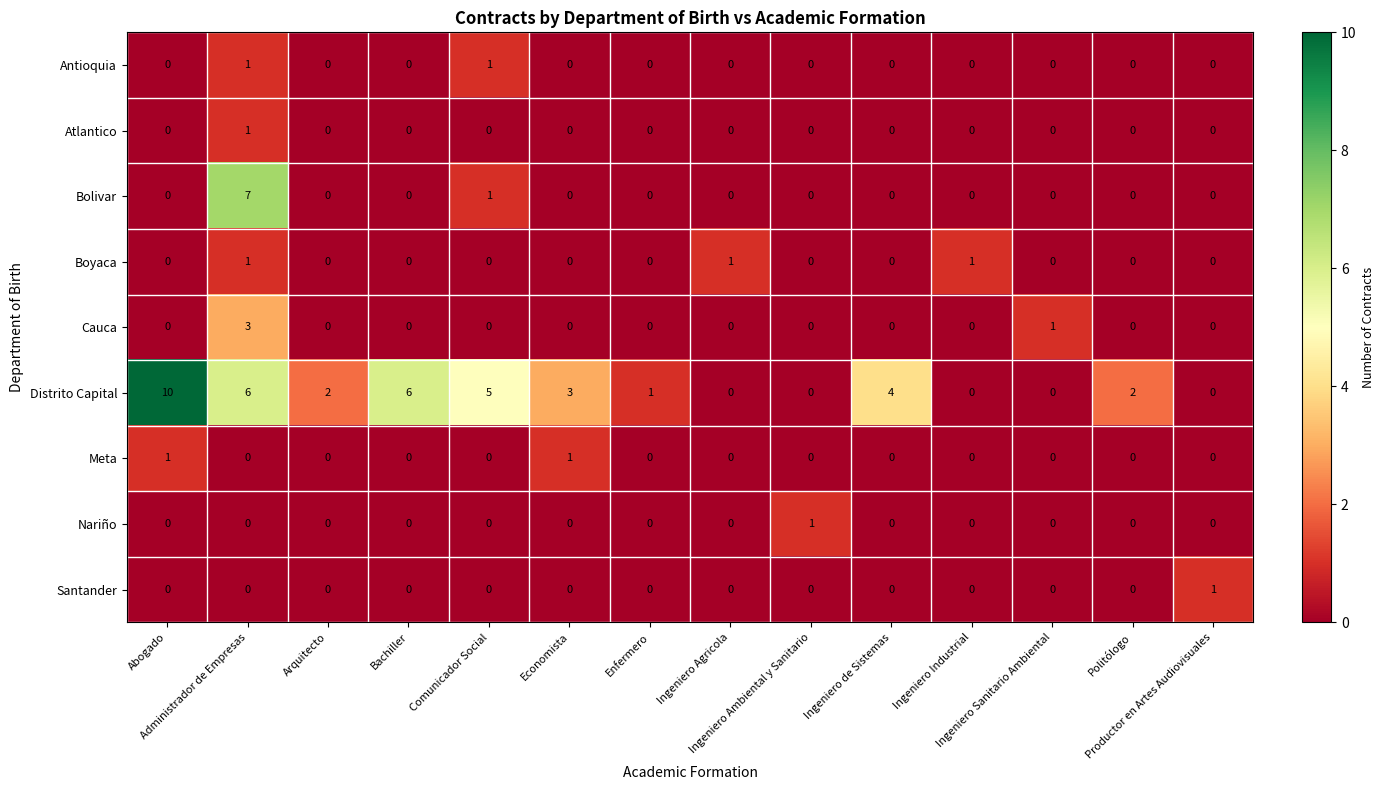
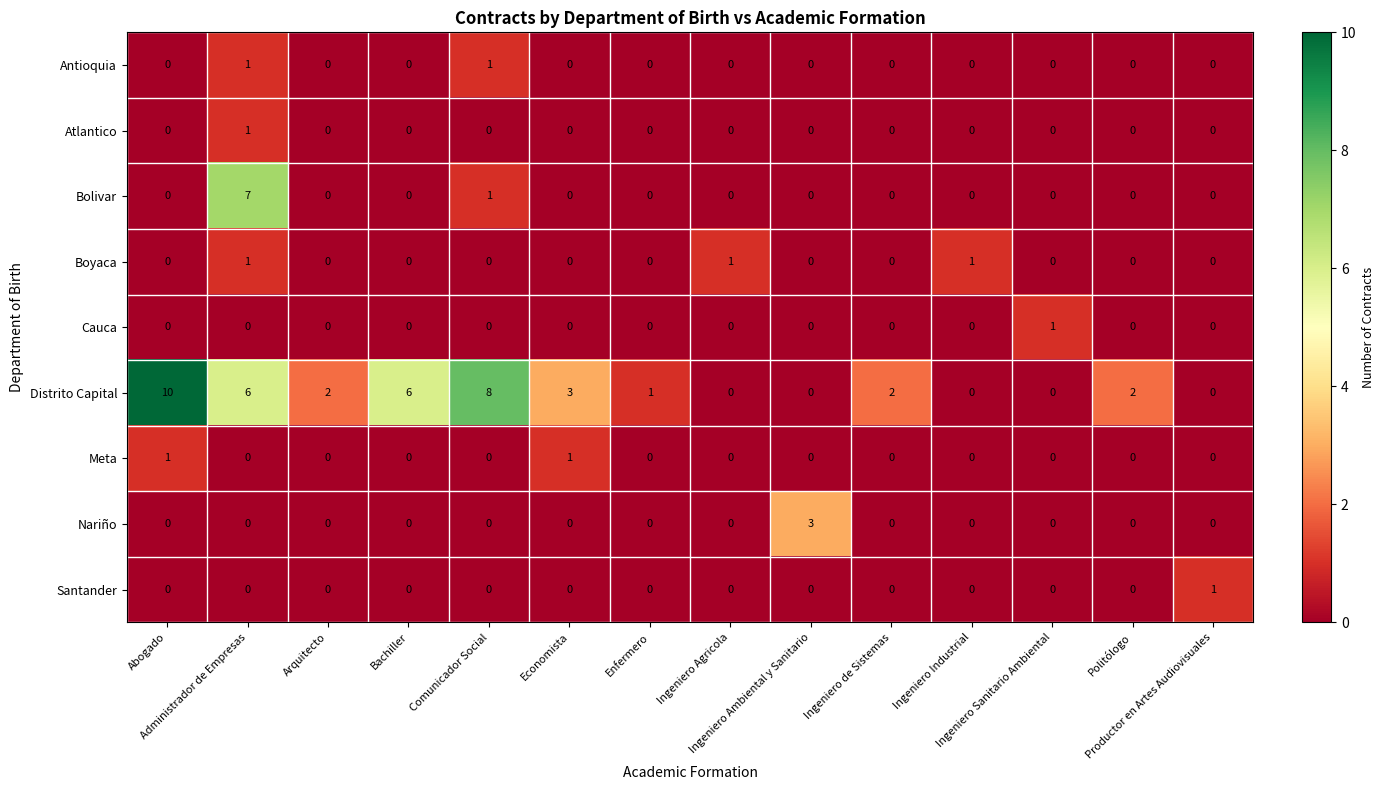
  {
    "Antioquia": {
      "Abogado": 0,
      "Administrador de Empresas": 1,
      "Arquitecto": 0,
      "Bachiller": 0,
      "Comunicador Social": 1,
      "Economista": 0,
      "Enfermero": 0,
      "Ingeniero Agricola": 0,
      "Ingeniero Ambiental y Sanitario": 0,
      "Ingeniero de Sistemas": 0,
      "Ingeniero Industrial": 0,
      "Ingeniero Sanitario Ambiental": 0,
      "Politólogo": 0,
      "Productor en Artes Audiovisuales": 0
    },
    "Atlantico": {
      "Abogado": 0,
      "Administrador de Empresas": 1,
      "Arquitecto": 0,
      "Bachiller": 0,
      "Comunicador Social": 0,
      "Economista": 0,
      "Enfermero": 0,
      "Ingeniero Agricola": 0,
      "Ingeniero Ambiental y Sanitario": 0,
      "Ingeniero de Sistemas": 0,
      "Ingeniero Industrial": 0,
      "Ingeniero Sanitario Ambiental": 0,
      "Politólogo": 0,
      "Productor en Artes Audiovisuales": 0
    },
    "Bolivar": {
      "Abogado": 0,
      "Administrador de Empresas": 7,
      "Arquitecto": 0,
      "Bachiller": 0,
      "Comunicador Social": 1,
      "Economista": 0,
      "Enfermero": 0,
      "Ingeniero Agricola": 0,
      "Ingeniero Ambiental y Sanitario": 0,
      "Ingeniero de Sistemas": 0,
      "Ingeniero Industrial": 0,
      "Ingeniero Sanitario Ambiental": 0,
      "Politólogo": 0,
      "Productor en Artes Audiovisuales": 0
    },
    "Boyaca": {
      "Abogado": 0,
      "Administrador de Empresas": 1,
      "Arquitecto": 0,
      "Bachiller": 0,
      "Comunicador Social": 0,
      "Economista": 0,
      "Enfermero": 0,
      "Ingeniero Agricola": 1,
      "Ingeniero Ambiental y Sanitario": 0,
      "Ingeniero de Sistemas": 0,
      "Ingeniero Industrial": 1,
      "Ingeniero Sanitario Ambiental": 0,
      "Politólogo": 0,
      "Productor en Artes Audiovisuales": 0
    },
    "Cauca": {
      "Abogado": 0,
-     "Administrador de Empresas": 3,
+     "Administrador de Empresas": 0,
      "Arquitecto": 0,
      "Bachiller": 0,
      "Comunicador Social": 0,
      "Economista": 0,
      "Enfermero": 0,
      "Ingeniero Agricola": 0,
      "Ingeniero Ambiental y Sanitario": 0,
      "Ingeniero de Sistemas": 0,
      "Ingeniero Industrial": 0,
      "Ingeniero Sanitario Ambiental": 1,
      "Politólogo": 0,
      "Productor en Artes Audiovisuales": 0
    },
    "Distrito Capital": {
      "Abogado": 10,
      "Administrador de Empresas": 6,
      "Arquitecto": 2,
      "Bachiller": 6,
-     "Comunicador Social": 5,
+     "Comunicador Social": 8,
      "Economista": 3,
      "Enfermero": 1,
      "Ingeniero Agricola": 0,
      "Ingeniero Ambiental y Sanitario": 0,
-     "Ingeniero de Sistemas": 4,
+     "Ingeniero de Sistemas": 2,
      "Ingeniero Industrial": 0,
      "Ingeniero Sanitario Ambiental": 0,
      "Politólogo": 2,
      "Productor en Artes Audiovisuales": 0
    },
    "Meta": {
      "Abogado": 1,
      "Administrador de Empresas": 0,
      "Arquitecto": 0,
      "Bachiller": 0,
      "Comunicador Social": 0,
      "Economista": 1,
      "Enfermero": 0,
      "Ingeniero Agricola": 0,
      "Ingeniero Ambiental y Sanitario": 0,
      "Ingeniero de Sistemas": 0,
      "Ingeniero Industrial": 0,
      "Ingeniero Sanitario Ambiental": 0,
      "Politólogo": 0,
      "Productor en Artes Audiovisuales": 0
    },
    "Nariño": {
      "Abogado": 0,
      "Administrador de Empresas": 0,
      "Arquitecto": 0,
      "Bachiller": 0,
      "Comunicador Social": 0,
      "Economista": 0,
      "Enfermero": 0,
      "Ingeniero Agricola": 0,
-     "Ingeniero Ambiental y Sanitario": 1,
+     "Ingeniero Ambiental y Sanitario": 3,
      "Ingeniero de Sistemas": 0,
      "Ingeniero Industrial": 0,
      "Ingeniero Sanitario Ambiental": 0,
      "Politólogo": 0,
      "Productor en Artes Audiovisuales": 0
    },
    "Santander": {
      "Abogado": 0,
      "Administrador de Empresas": 0,
      "Arquitecto": 0,
      "Bachiller": 0,
      "Comunicador Social": 0,
      "Economista": 0,
      "Enfermero": 0,
      "Ingeniero Agricola": 0,
      "Ingeniero Ambiental y Sanitario": 0,
      "Ingeniero de Sistemas": 0,
      "Ingeniero Industrial": 0,
      "Ingeniero Sanitario Ambiental": 0,
      "Politólogo": 0,
      "Productor en Artes Audiovisuales": 1
    }
  }
